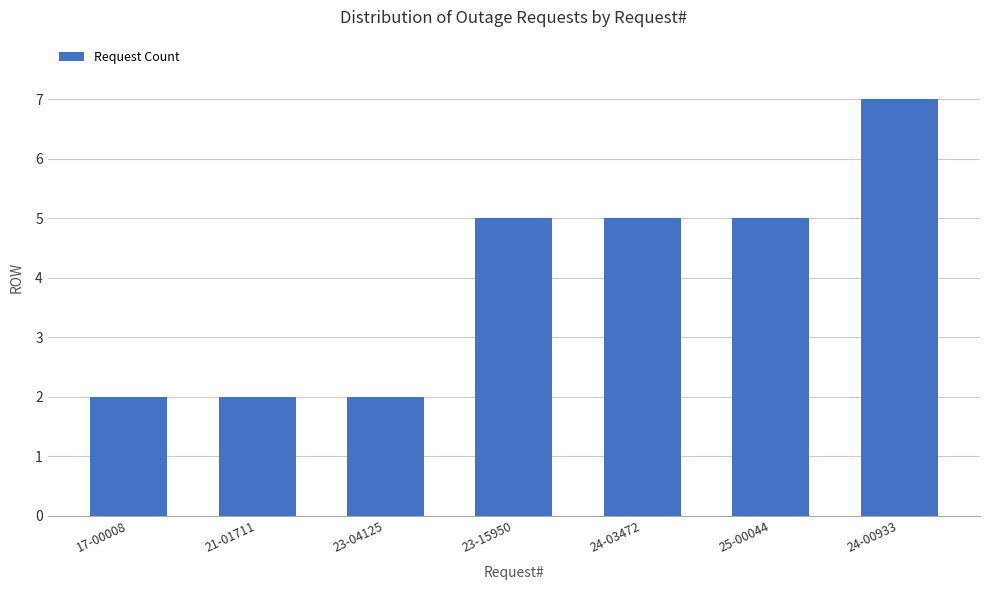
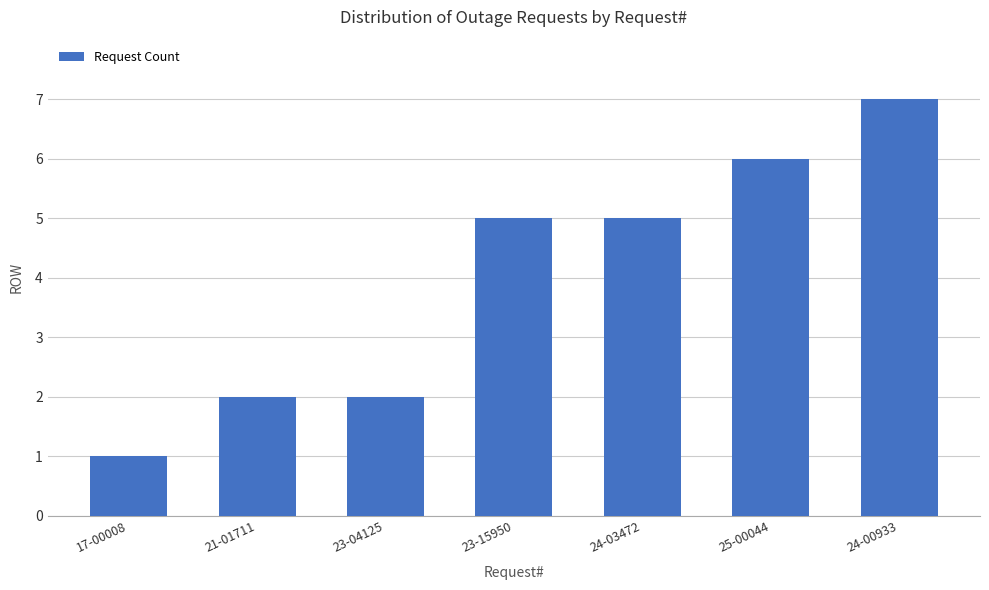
  {
-   "17-00008": 2,
+   "17-00008": 1,
    "21-01711": 2,
    "23-04125": 2,
    "23-15950": 5,
    "24-03472": 5,
-   "25-00044": 5,
+   "25-00044": 6,
    "24-00933": 7
  }
